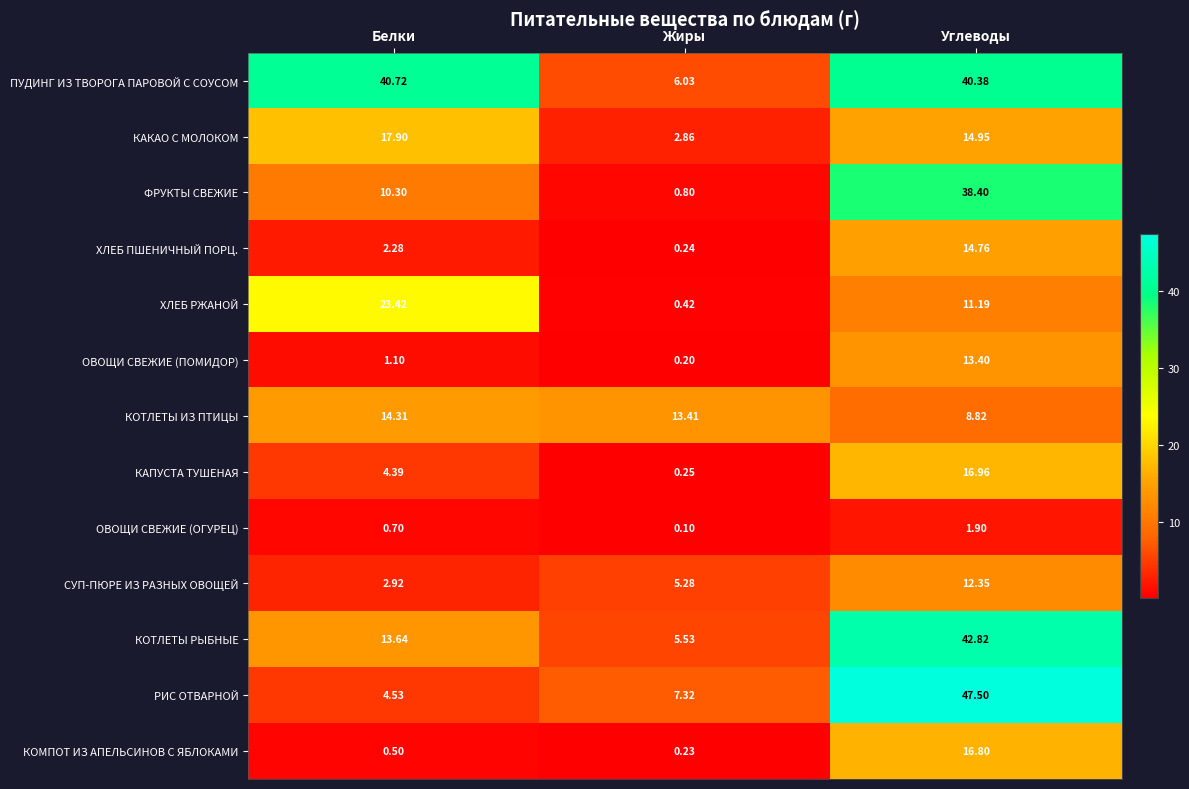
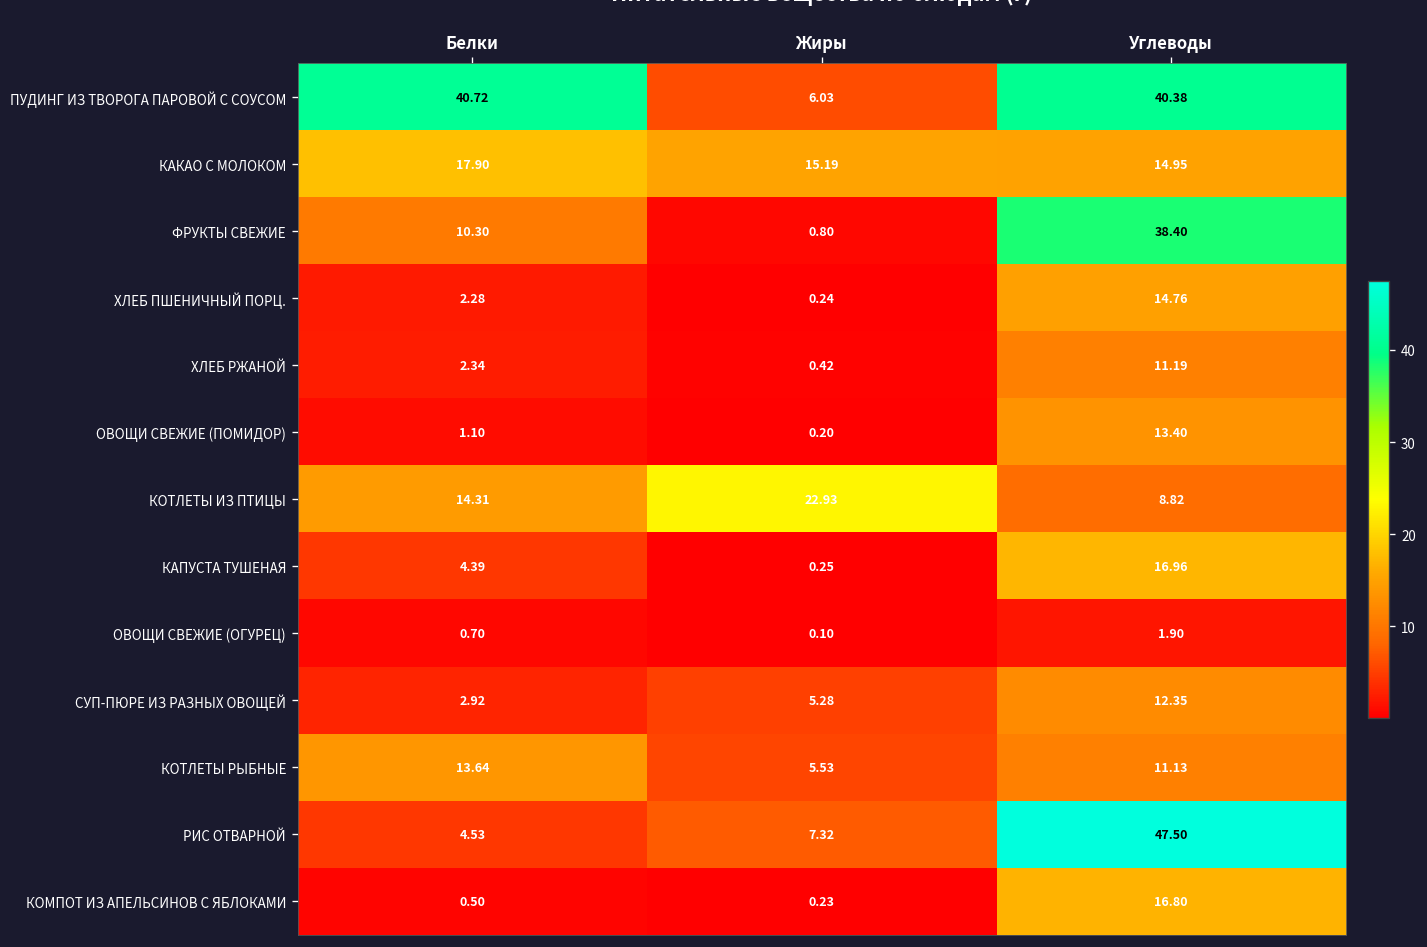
  {
    "ПУДИНГ ИЗ ТВОРОГА ПАРОВОЙ С СОУСОМ": {
      "Белки": 40.72,
      "Жиры": 6.03,
      "Углеводы": 40.38
    },
    "КАКАО С МОЛОКОМ": {
      "Белки": 17.90,
-     "Жиры": 2.86,
+     "Жиры": 15.19,
      "Углеводы": 14.95
    },
    "ФРУКТЫ СВЕЖИЕ": {
      "Белки": 10.30,
      "Жиры": 0.80,
      "Углеводы": 38.40
    },
    "ХЛЕБ ПШЕНИЧНЫЙ ПОРЦ.": {
      "Белки": 2.28,
      "Жиры": 0.24,
      "Углеводы": 14.76
    },
    "ХЛЕБ РЖАНОЙ": {
-     "Белки": 23.42,
+     "Белки": 2.34,
      "Жиры": 0.42,
      "Углеводы": 11.19
    },
    "ОВОЩИ СВЕЖИЕ (ПОМИДОР)": {
      "Белки": 1.10,
      "Жиры": 0.20,
      "Углеводы": 13.40
    },
    "КОТЛЕТЫ ИЗ ПТИЦЫ": {
      "Белки": 14.31,
-     "Жиры": 13.41,
+     "Жиры": 22.93,
      "Углеводы": 8.82
    },
    "КАПУСТА ТУШЕНАЯ": {
      "Белки": 4.39,
      "Жиры": 0.25,
      "Углеводы": 16.96
    },
    "ОВОЩИ СВЕЖИЕ (ОГУРЕЦ)": {
      "Белки": 0.70,
      "Жиры": 0.10,
      "Углеводы": 1.90
    },
    "СУП-ПЮРЕ ИЗ РАЗНЫХ ОВОЩЕЙ": {
      "Белки": 2.92,
      "Жиры": 5.28,
      "Углеводы": 12.35
    },
    "КОТЛЕТЫ РЫБНЫЕ": {
      "Белки": 13.64,
      "Жиры": 5.53,
-     "Углеводы": 42.82
+     "Углеводы": 11.13
    },
    "РИС ОТВАРНОЙ": {
      "Белки": 4.53,
      "Жиры": 7.32,
      "Углеводы": 47.50
    },
    "КОМПОТ ИЗ АПЕЛЬСИНОВ С ЯБЛОКАМИ": {
      "Белки": 0.50,
      "Жиры": 0.23,
      "Углеводы": 16.80
    }
  }
